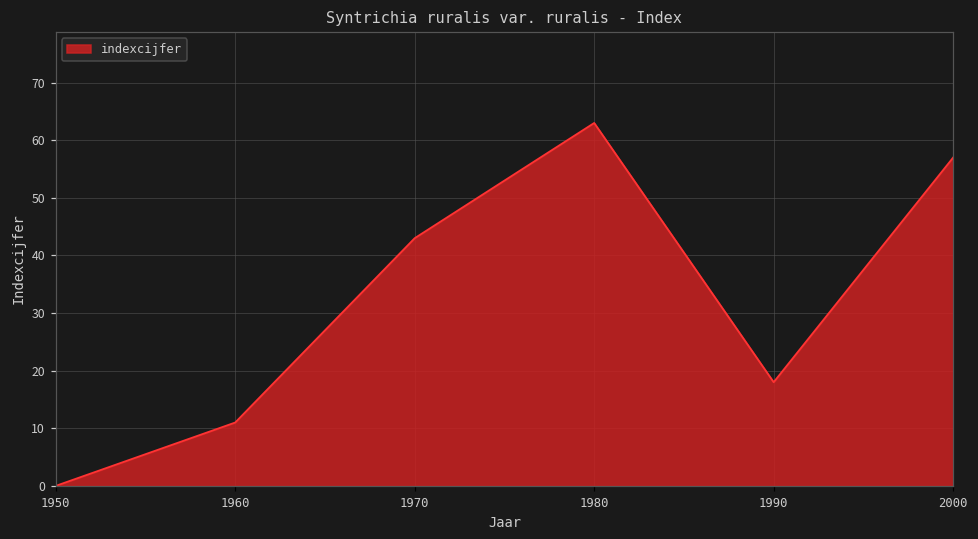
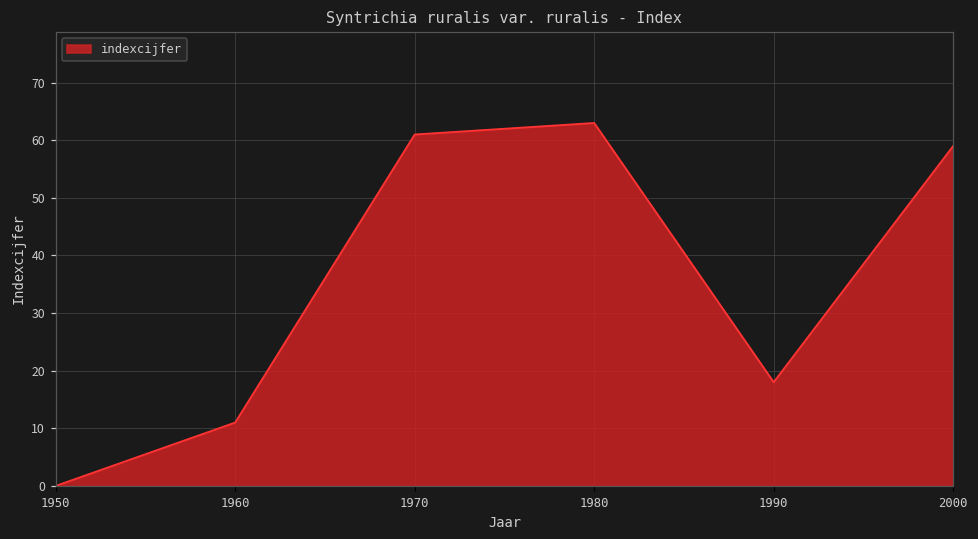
  {
    "1950": 0,
    "1960": 11,
-   "1970": 43,
+   "1970": 61,
    "1980": 63,
    "1990": 18,
-   "2000": 57
+   "2000": 59
  }
